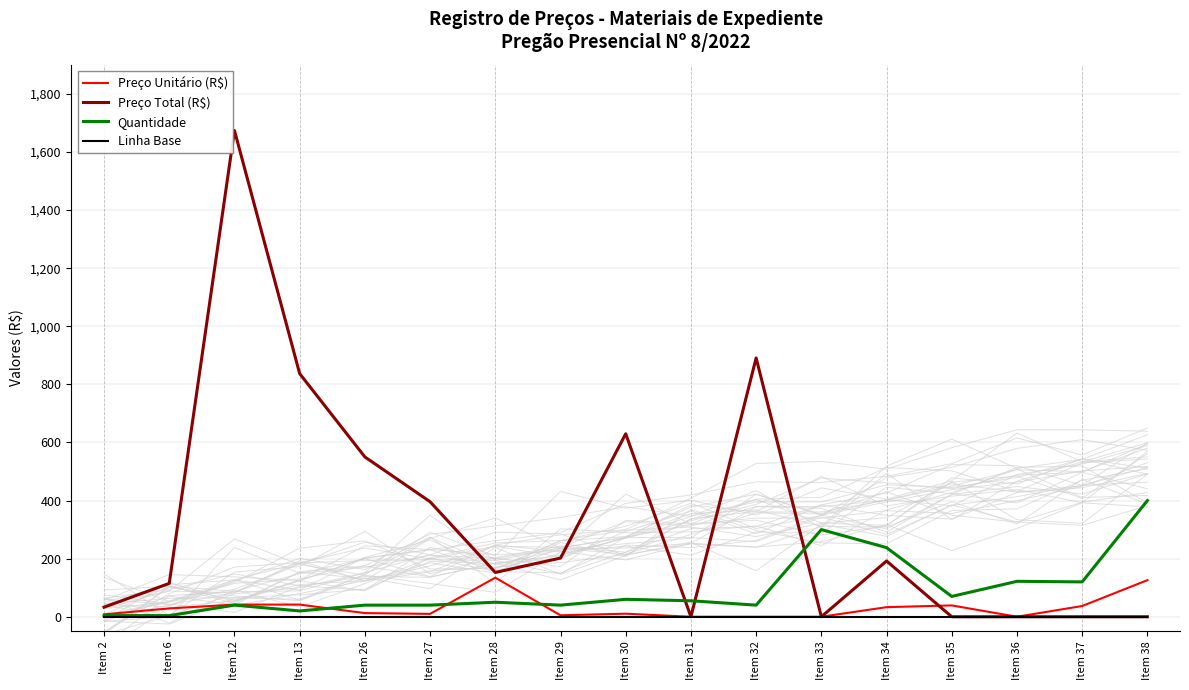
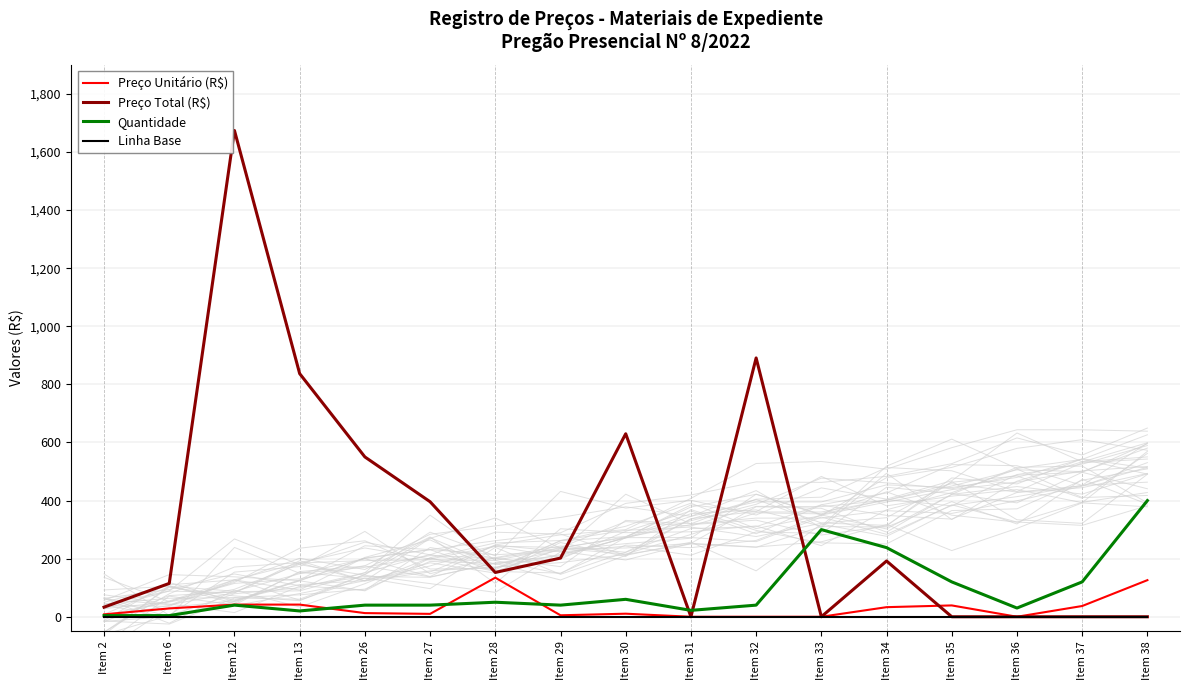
  {
    "Preço Unitário (R$)": {
      "Item 26": "10",
      "Item 27": "10",
      "Item 28": "130",
      "Item 30": "10",
      "Item 34": "30",
      "Item 35": "40",
      "Item 37": "40",
      "Item 38": "130"
    },
    "Preço Total (R$)": {
      "Item 12": "1,670",
      "Item 13": "840",
      "Item 26": "550",
      "Item 27": "400",
      "Item 30": "630",
      "Item 32": "890",
      "Item 34": "190"
    },
    "Quantidade": {
      "Item 13": "20",
      "Item 26": "40",
      "Item 27": "40",
      "Item 28": "50",
      "Item 29": "40",
      "Item 30": "60",
-     "Item 31": "60",
+     "Item 31": "20",
      "Item 32": "40",
      "Item 34": "240",
-     "Item 35": "70",
-     "Item 36": "120",
+     "Item 35": "120",
+     "Item 36": "30",
      "Item 37": "120"
    },
    "Linha Base": {
      "Item 12": "0",
      "Item 13": "0",
      "Item 26": "0",
      "Item 27": "0",
      "Item 28": "0",
      "Item 30": "0",
      "Item 34": "0"
    }
  }
